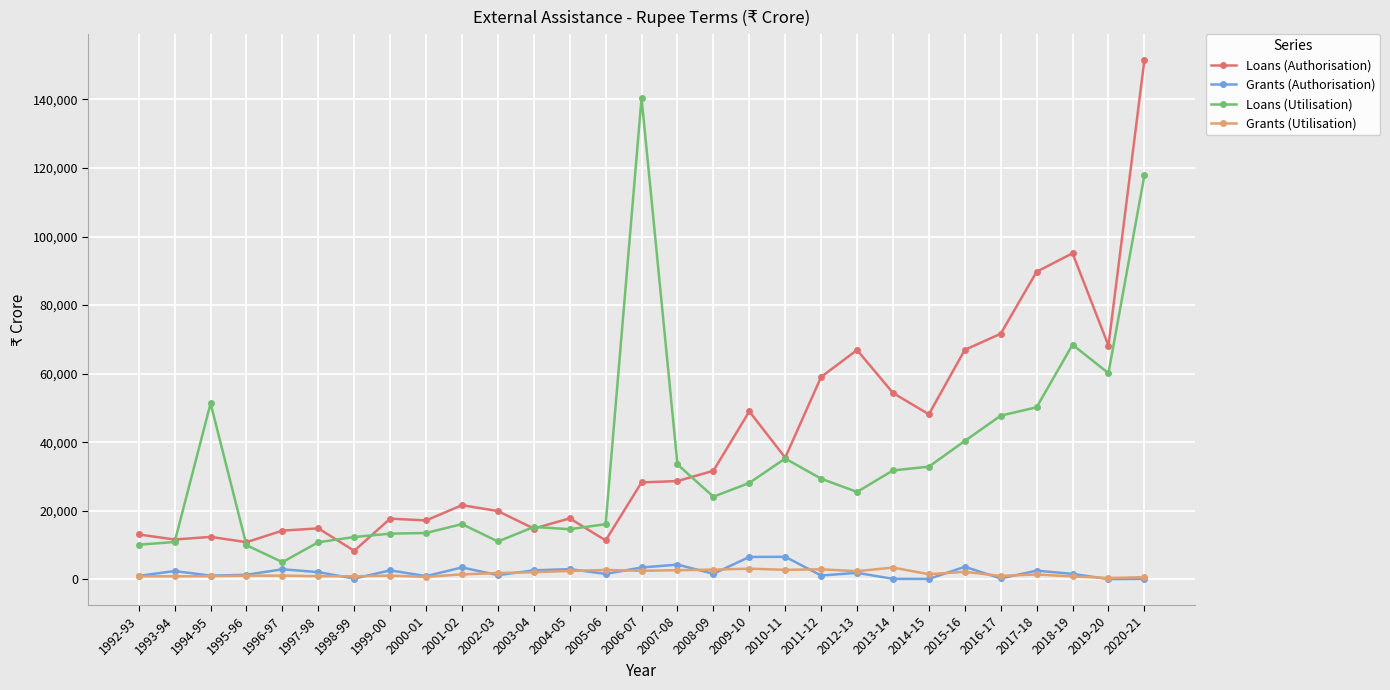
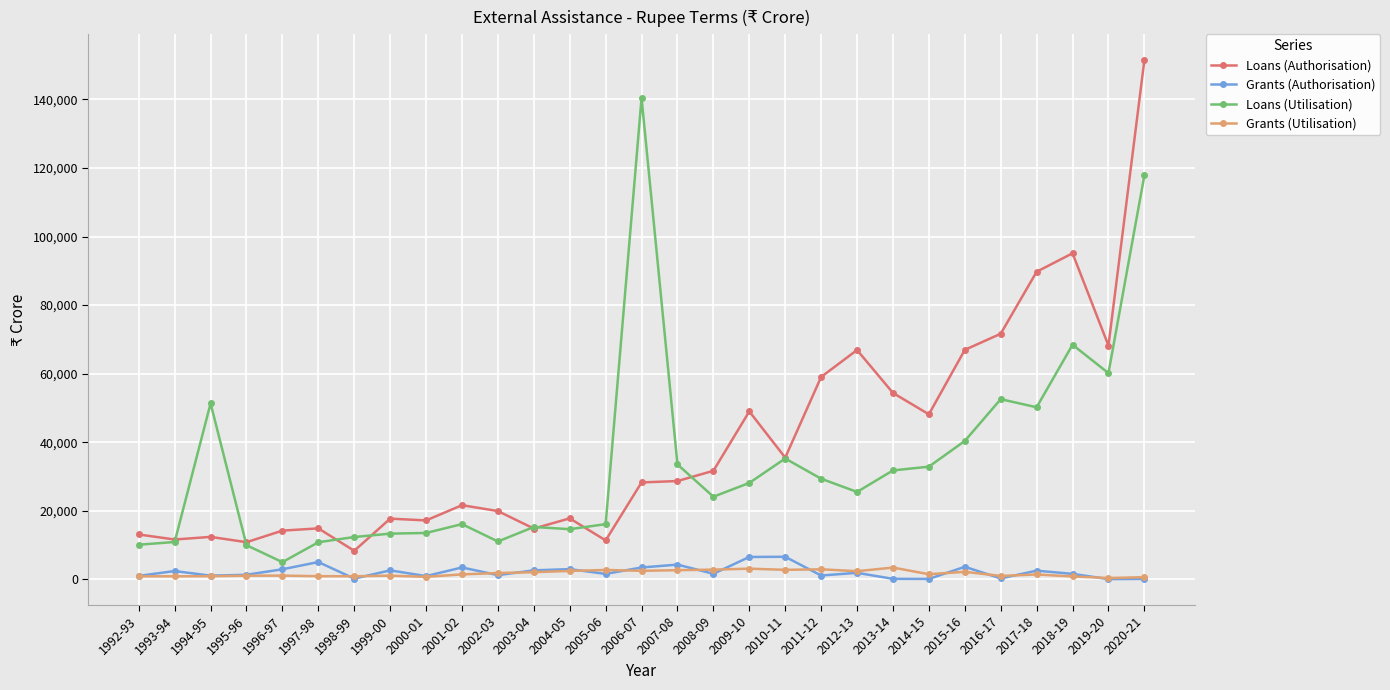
  {
    "Grants (Authorisation)": {
      "1993-94": "2,000",
      "1996-97": "3,000",
-     "1997-98": "2,000",
+     "1997-98": "5,000",
      "1999-00": "3,000",
      "2001-02": "3,000",
      "2005-06": "2,000",
      "2006-07": "3,000",
      "2007-08": "4,000",
      "2008-09": "2,000",
      "2009-10": "7,000",
      "2010-11": "7,000",
      "2011-12": "1,000",
      "2013-14": "0",
      "2014-15": "0",
      "2015-16": "4,000",
      "2017-18": "3,000",
      "2018-19": "2,000"
    },
    "Loans (Utilisation)": {
      "1992-93": "10,000",
      "1994-95": "51,000",
      "1995-96": "10,000",
      "1996-97": "5,000",
      "1997-98": "11,000",
      "1998-99": "12,000",
      "1999-00": "13,000",
      "2000-01": "14,000",
      "2001-02": "16,000",
      "2002-03": "11,000",
      "2004-05": "15,000",
      "2005-06": "16,000",
      "2006-07": "140,000",
      "2007-08": "34,000",
      "2008-09": "24,000",
      "2009-10": "28,000",
      "2011-12": "29,000",
      "2012-13": "25,000",
      "2013-14": "32,000",
      "2014-15": "33,000",
      "2015-16": "40,000",
-     "2016-17": "48,000",
+     "2016-17": "53,000",
      "2017-18": "50,000",
      "2018-19": "68,000",
      "2019-20": "60,000",
      "2020-21": "118,000"
    }
  }
